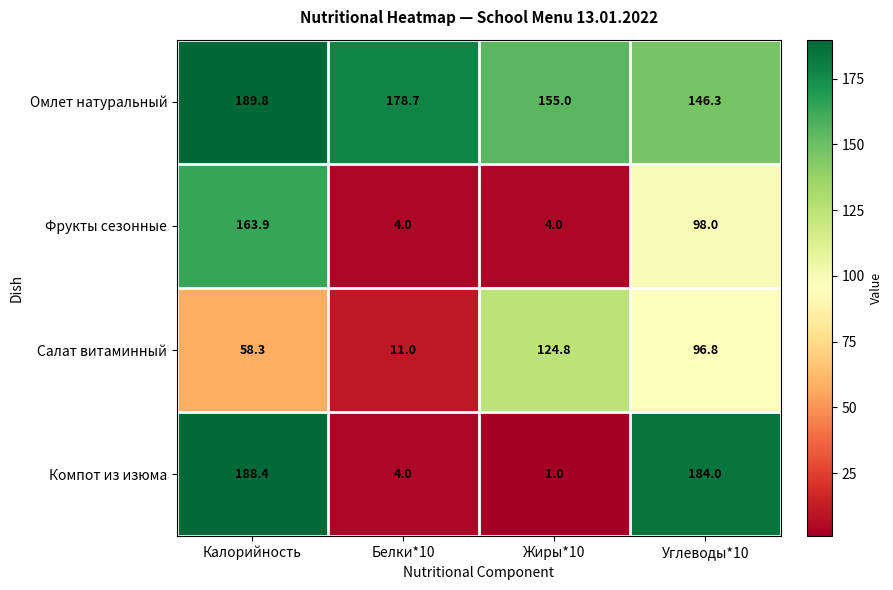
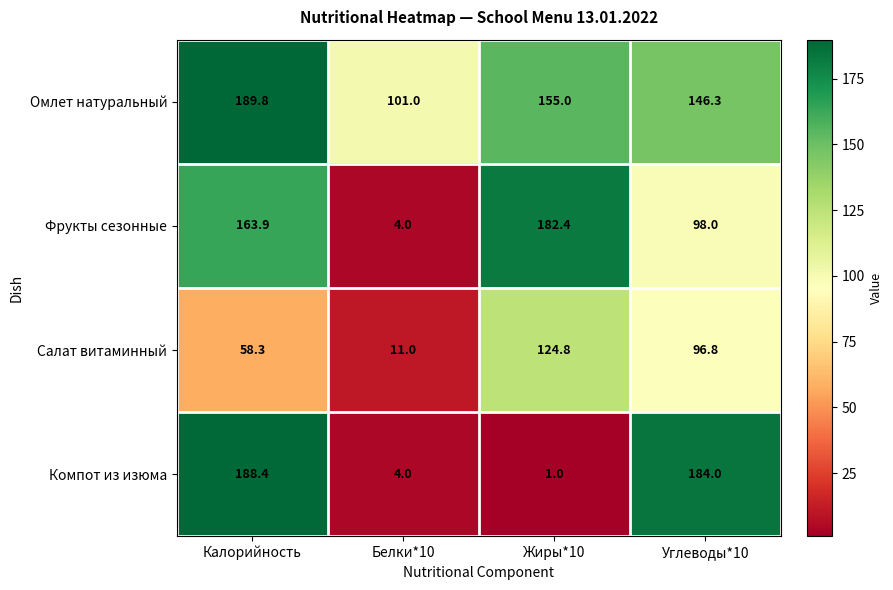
  {
    "Омлет натуральный": {
      "Калорийность": 189.8,
-     "Белки*10": 178.7,
+     "Белки*10": 101.0,
      "Жиры*10": 155.0,
      "Углеводы*10": 146.3
    },
    "Фрукты сезонные": {
      "Калорийность": 163.9,
      "Белки*10": 4.0,
-     "Жиры*10": 4.0,
+     "Жиры*10": 182.4,
      "Углеводы*10": 98.0
    },
    "Салат витаминный": {
      "Калорийность": 58.3,
      "Белки*10": 11.0,
      "Жиры*10": 124.8,
      "Углеводы*10": 96.8
    },
    "Компот из изюма": {
      "Калорийность": 188.4,
      "Белки*10": 4.0,
      "Жиры*10": 1.0,
      "Углеводы*10": 184.0
    }
  }
